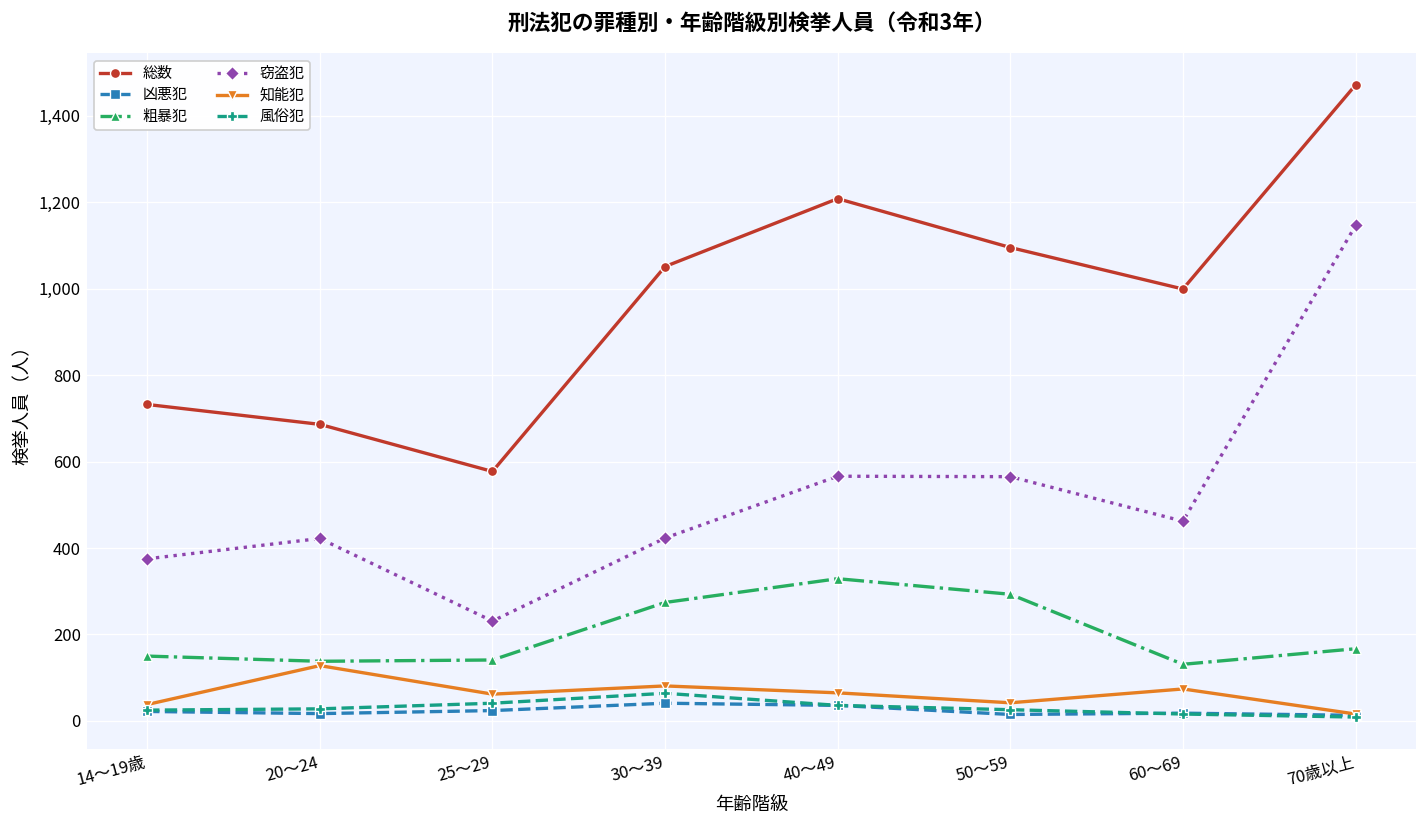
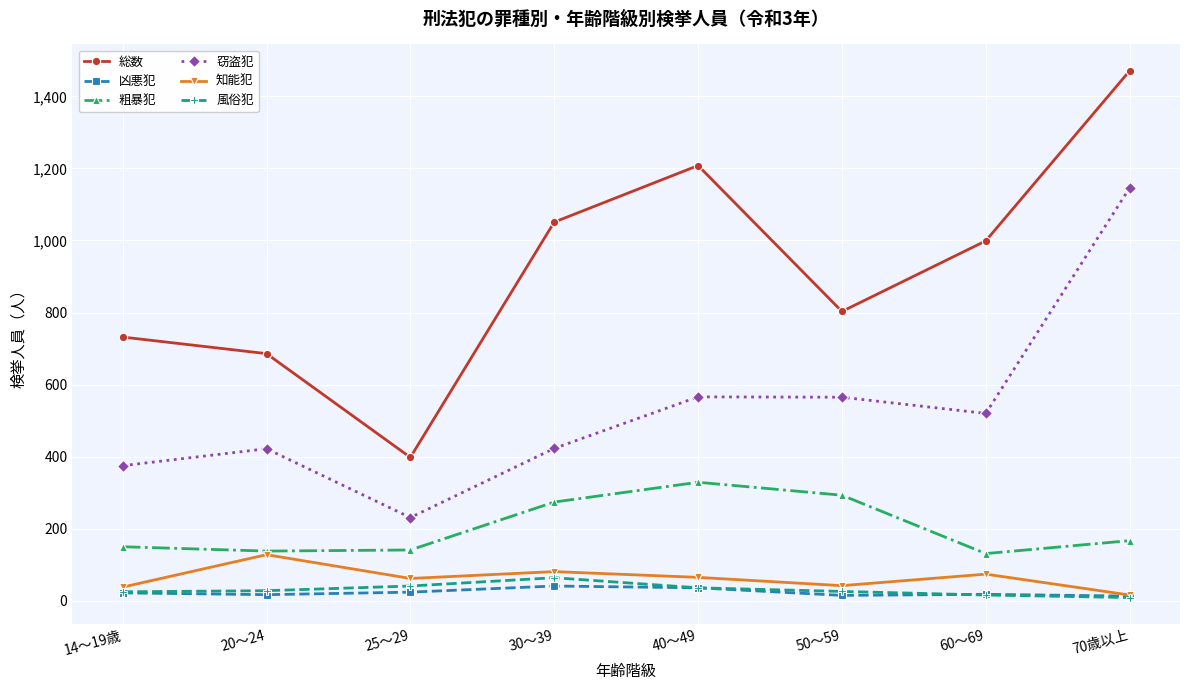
  {
    "総数": {
      "14～19歳": "730",
      "20～24": "690",
-     "25～29": "580",
+     "25～29": "400",
      "30～39": "1,050",
      "40～49": "1,210",
-     "50～59": "1,100",
+     "50～59": "800",
      "60～69": "1,000",
      "70歳以上": "1,470"
    },
    "凶悪犯": {
      "20～24": "20",
      "25～29": "20",
      "30～39": "40",
      "50～59": "20"
    },
    "窃盗犯": {
      "14～19歳": "380",
      "20～24": "420",
      "25～29": "230",
      "30～39": "420",
      "40～49": "570",
      "50～59": "570",
-     "60～69": "460",
+     "60～69": "520",
      "70歳以上": "1,150"
    },
    "知能犯": {
      "14～19歳": "40",
      "20～24": "130",
      "25～29": "60",
      "30～39": "80",
      "40～49": "70",
      "50～59": "40",
      "60～69": "70"
    }
  }
